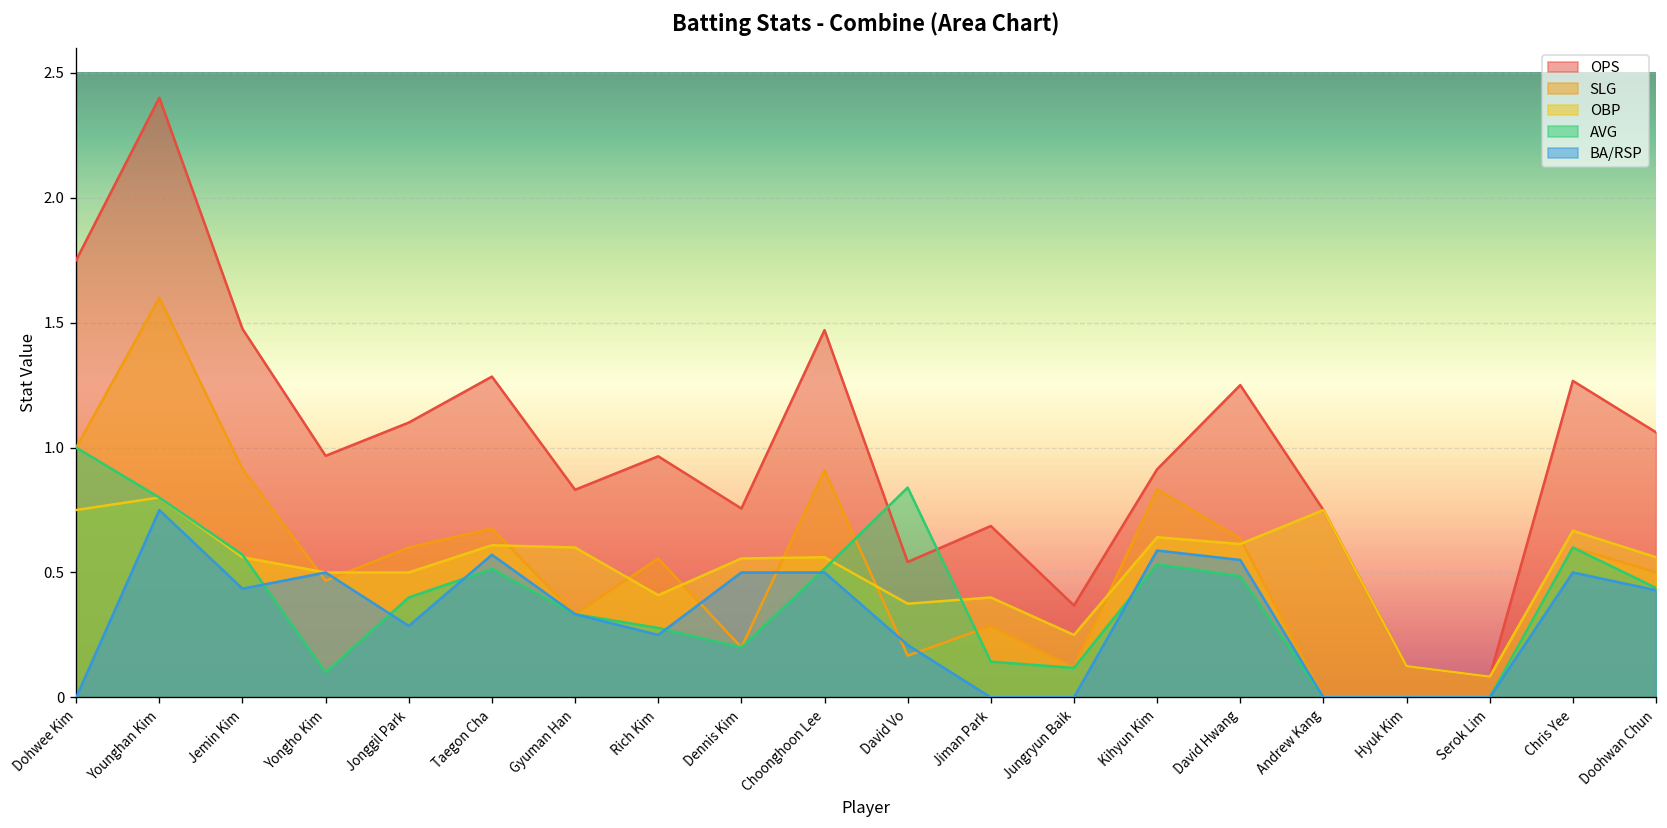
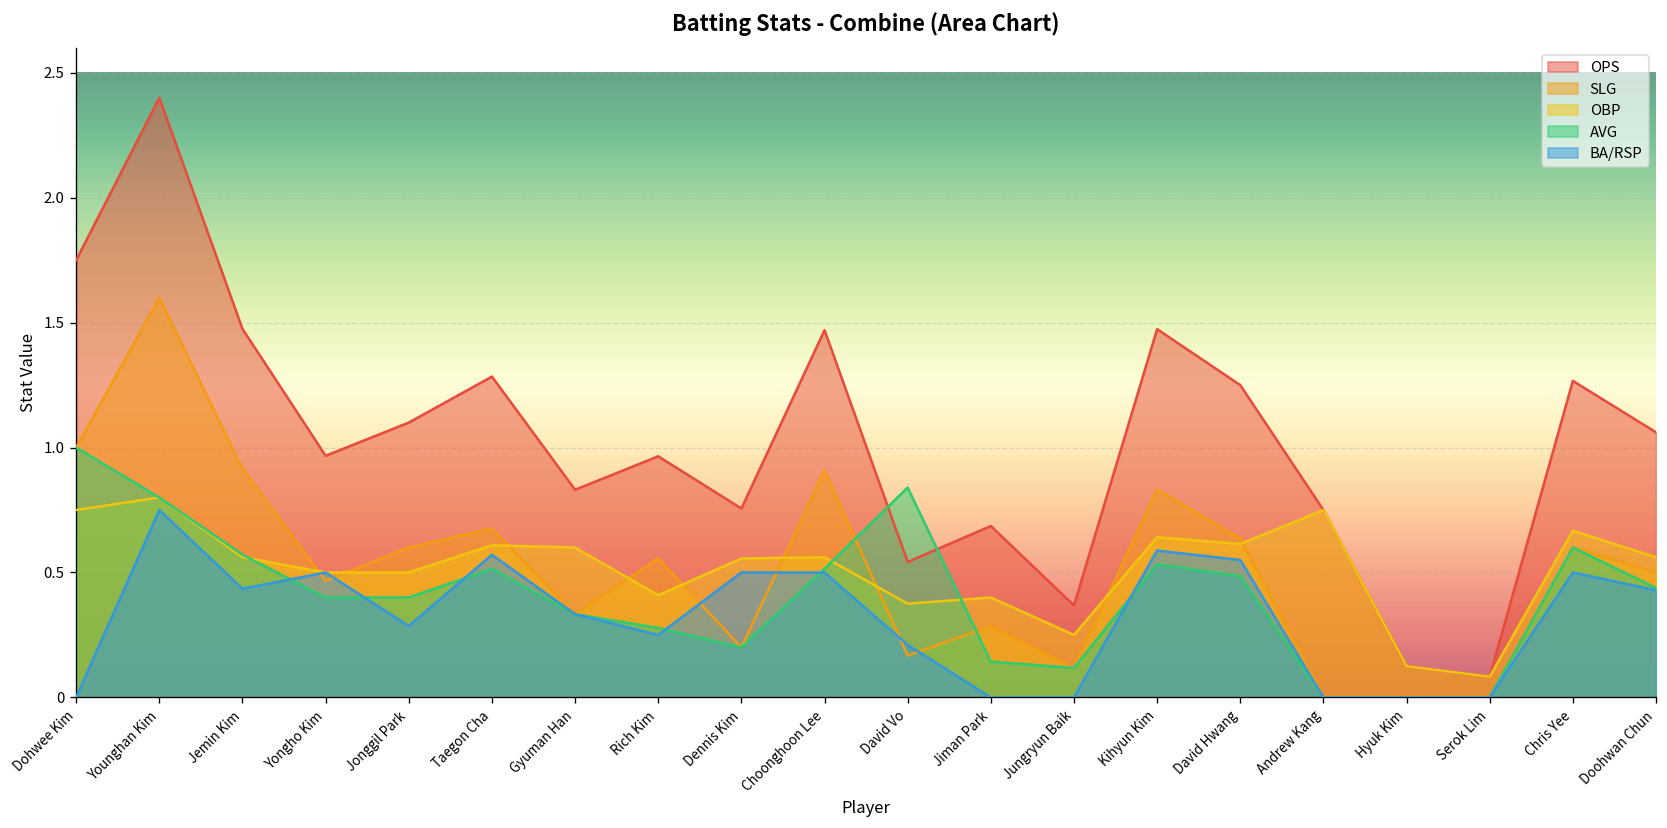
  {
    "OPS": {
      "Dohwee Kim": 1.75,
      "Younghan Kim": 2.40,
      "Jemin Kim": 1.48,
      "Yongho Kim": 0.97,
      "Jonggil Park": 1.10,
      "Taegon Cha": 1.28,
      "Gyuman Han": 0.83,
      "Rich Kim": 0.97,
      "Dennis Kim": 0.76,
      "Choonghoon Lee": 1.47,
      "David Vo": 0.54,
      "Jiman Park": 0.69,
      "Jungryun Baik": 0.37,
-     "Kihyun Kim": 0.91,
+     "Kihyun Kim": 1.47,
      "David Hwang": 1.25,
      "Chris Yee": 1.27,
      "Doohwan Chun": 1.06
    },
    "AVG": {
-     "Yongho Kim": 0.1,
+     "Yongho Kim": 0.4,
      "Jonggil Park": 0.4,
      "Taegon Cha": 0.51,
      "Rich Kim": 0.28,
      "Choonghoon Lee": 0.52,
      "David Vo": 0.84,
      "Jiman Park": 0.14,
      "Kihyun Kim": 0.53,
      "David Hwang": 0.49
    },
    "BA/RSP": {
      "Dohwee Kim": 0.00,
      "Younghan Kim": 0.75,
      "Jemin Kim": 0.44,
      "Jonggil Park": 0.29,
      "Taegon Cha": 0.57,
      "Rich Kim": 0.25,
      "Dennis Kim": 0.50,
      "Choonghoon Lee": 0.50,
      "David Vo": 0.21,
      "Jiman Park": 0.00,
      "Jungryun Baik": 0.00,
      "Kihyun Kim": 0.59,
      "David Hwang": 0.55,
      "Chris Yee": 0.50
    }
  }
